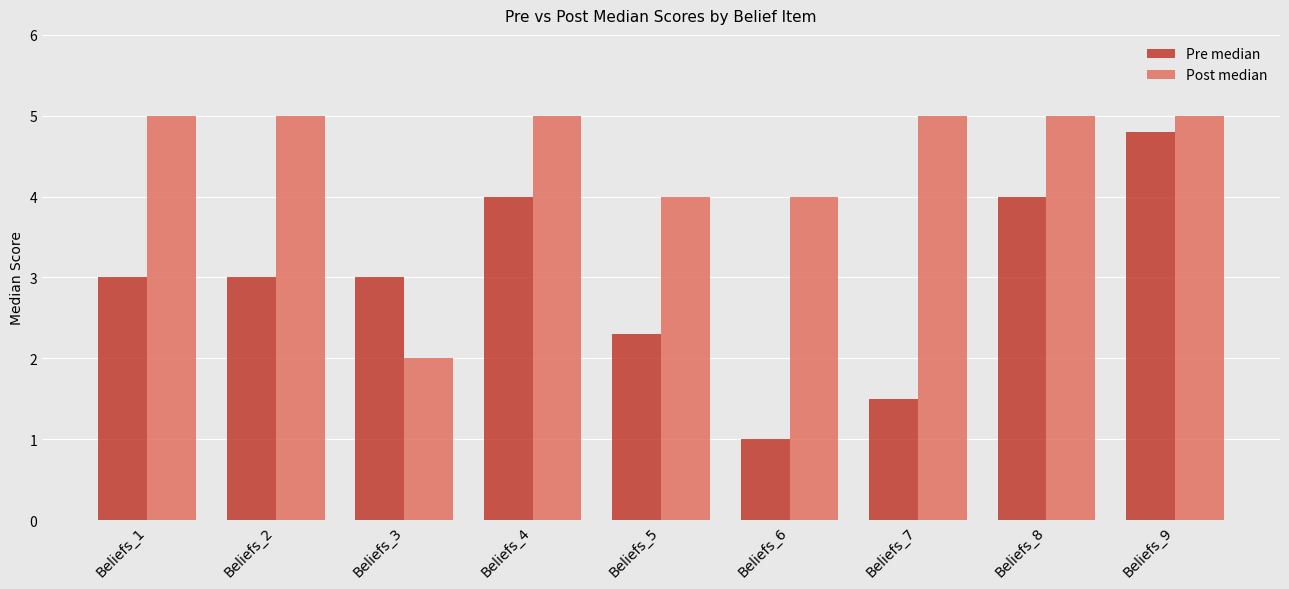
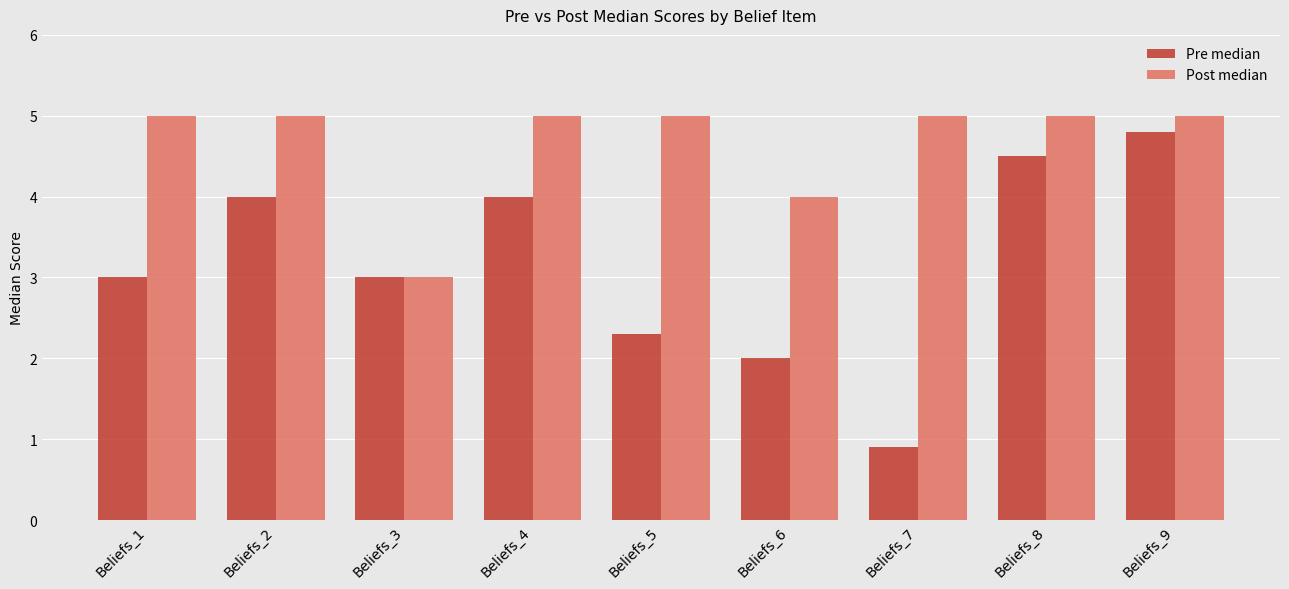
  {
    "Pre median": {
      "Beliefs_1": 3.0,
-     "Beliefs_2": 3,
+     "Beliefs_2": 4,
      "Beliefs_3": 3.0,
      "Beliefs_4": 4.0,
      "Beliefs_5": 2.3,
-     "Beliefs_6": 1,
-     "Beliefs_7": 1.5,
-     "Beliefs_8": 4.0,
+     "Beliefs_6": 2,
+     "Beliefs_7": 0.9,
+     "Beliefs_8": 4.5,
      "Beliefs_9": 4.8
    },
    "Post median": {
      "Beliefs_1": 5,
      "Beliefs_2": 5,
-     "Beliefs_3": 2,
+     "Beliefs_3": 3,
      "Beliefs_4": 5,
-     "Beliefs_5": 4,
+     "Beliefs_5": 5,
      "Beliefs_6": 4,
      "Beliefs_7": 5,
      "Beliefs_8": 5,
      "Beliefs_9": 5
    }
  }
